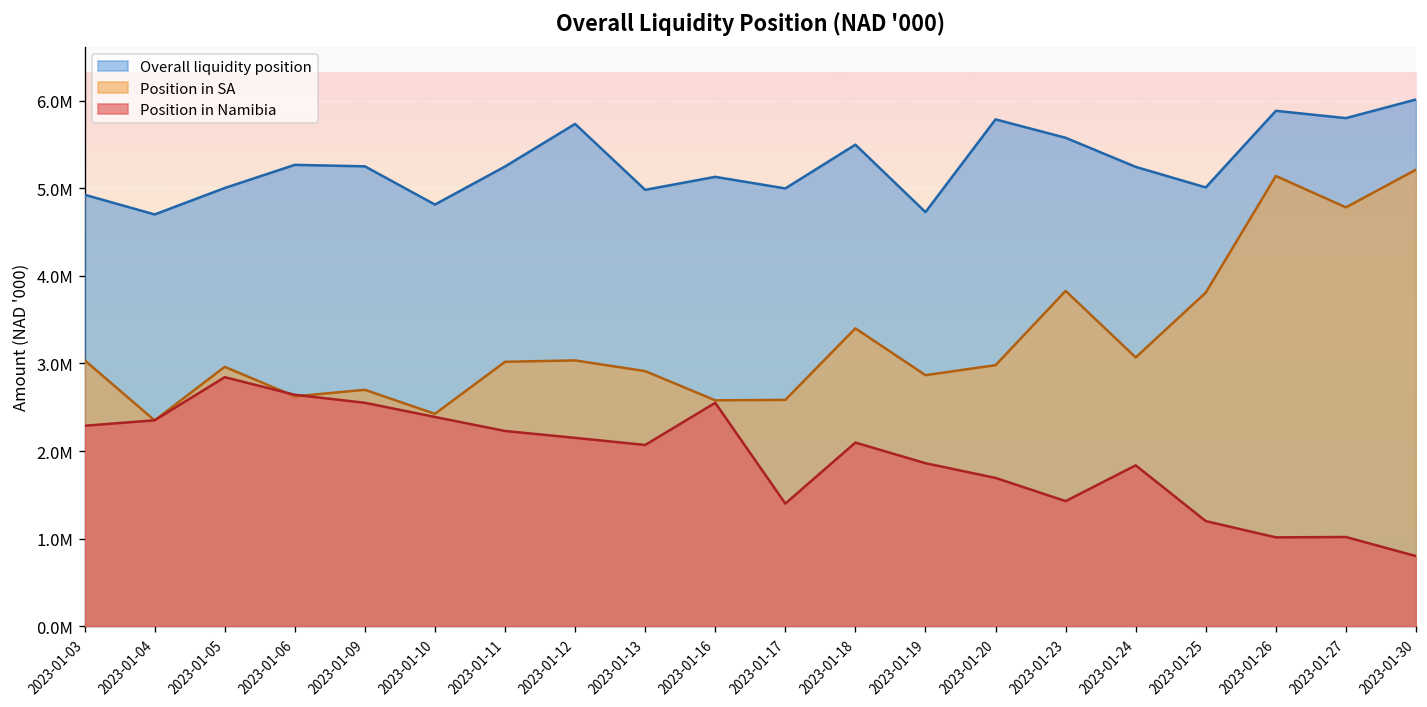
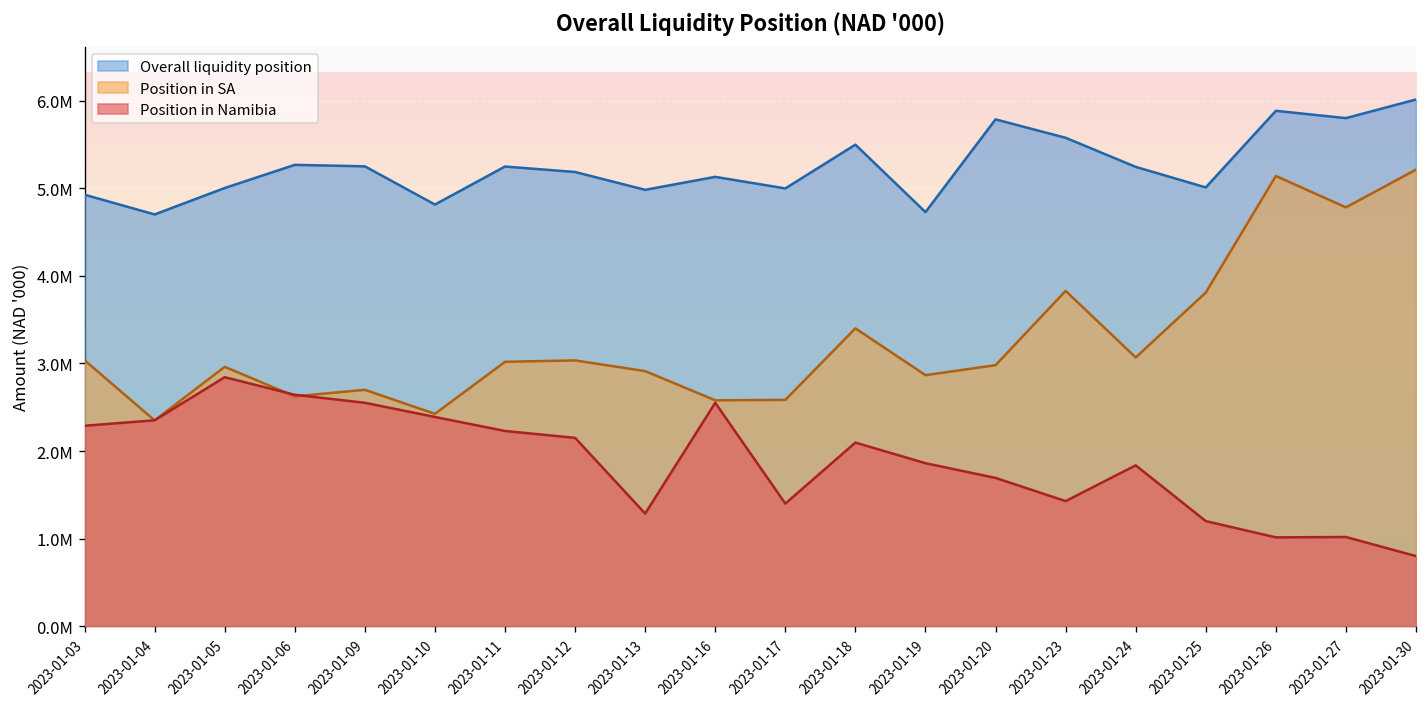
  {
    "Overall liquidity position": {
      "2023-01-03": 4900000,
      "2023-01-04": 4700000,
      "2023-01-05": 5000000,
      "2023-01-06": 5300000,
      "2023-01-09": 5200000,
      "2023-01-10": 4800000,
      "2023-01-11": 5200000,
-     "2023-01-12": 5700000,
+     "2023-01-12": 5200000,
      "2023-01-13": 5000000,
      "2023-01-16": 5100000,
      "2023-01-17": 5000000,
      "2023-01-18": 5500000,
      "2023-01-19": 4700000,
      "2023-01-20": 5800000,
      "2023-01-23": 5600000,
      "2023-01-24": 5200000,
      "2023-01-25": 5000000,
      "2023-01-26": 5900000,
      "2023-01-27": 5800000,
      "2023-01-30": 6000000
    },
    "Position in SA": {
      "2023-01-03": 3000000,
      "2023-01-05": 3000000,
      "2023-01-09": 2700000,
      "2023-01-10": 2400000,
      "2023-01-11": 3000000,
      "2023-01-12": 3000000,
      "2023-01-13": 2900000,
      "2023-01-17": 2600000,
      "2023-01-18": 3400000,
      "2023-01-19": 2900000,
      "2023-01-20": 3000000,
      "2023-01-23": 3800000,
      "2023-01-24": 3100000,
      "2023-01-25": 3800000,
      "2023-01-26": 5100000,
      "2023-01-27": 4800000,
      "2023-01-30": 5200000
    },
    "Position in Namibia": {
      "2023-01-03": 2300000,
      "2023-01-05": 2800000,
      "2023-01-09": 2600000,
      "2023-01-10": 2400000,
      "2023-01-11": 2200000,
      "2023-01-12": 2200000,
-     "2023-01-13": 2100000,
+     "2023-01-13": 1300000,
      "2023-01-17": 1400000,
      "2023-01-18": 2100000,
      "2023-01-19": 1900000,
      "2023-01-20": 1700000,
      "2023-01-23": 1400000,
      "2023-01-24": 1800000,
      "2023-01-25": 1200000,
      "2023-01-26": 1000000,
      "2023-01-27": 1000000,
      "2023-01-30": 800000
    }
  }
